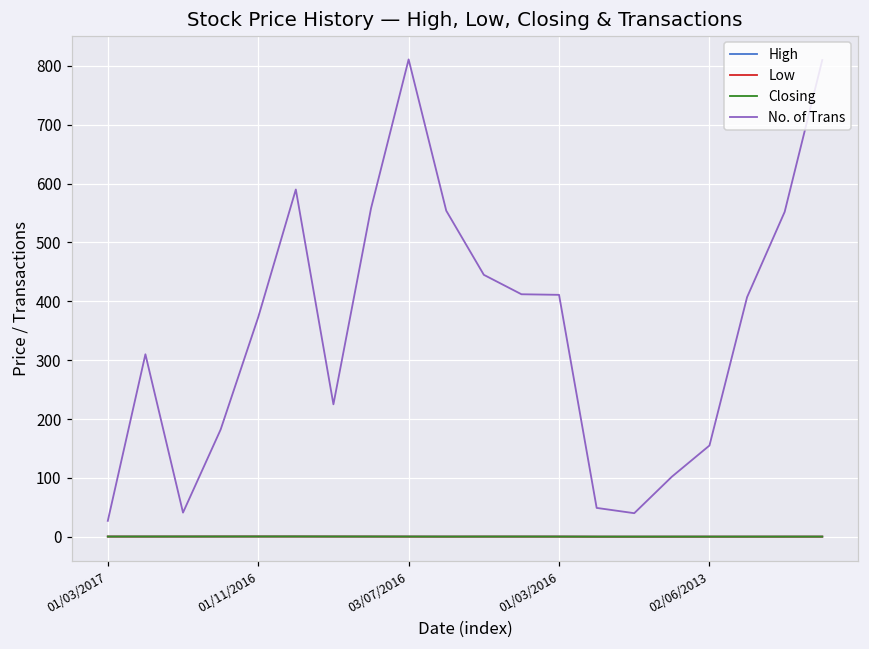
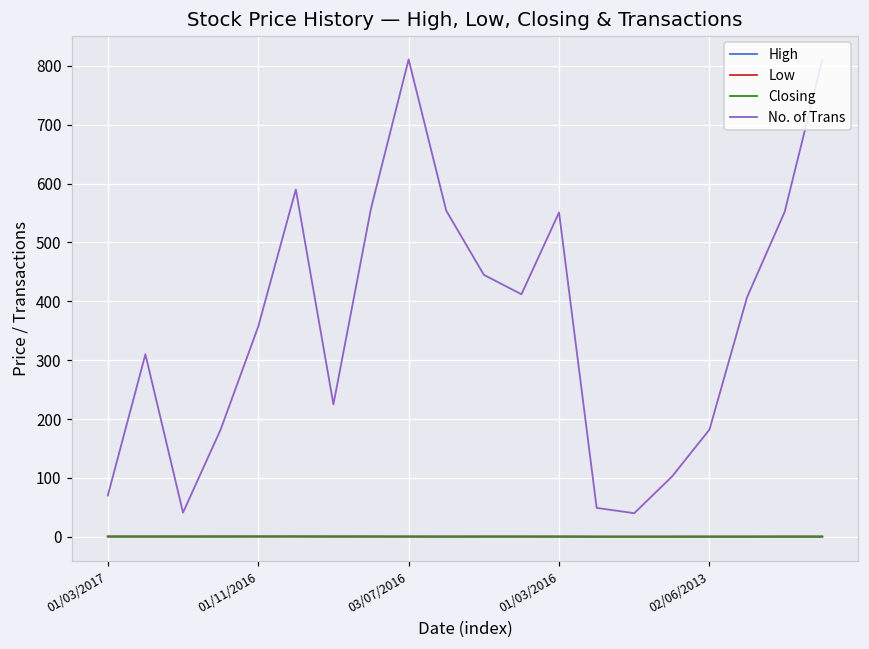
  {
    "Closing": {
      "01/03/2017": 0,
      "01/11/2016": 0,
      "03/07/2016": 0,
      "01/03/2016": 0,
      "02/06/2013": 0
    },
    "No. of Trans": {
-     "01/03/2017": 30,
-     "01/11/2016": 370,
+     "01/03/2017": 70,
+     "01/11/2016": 360,
      "03/07/2016": 810,
-     "01/03/2016": 410,
-     "02/06/2013": 160
+     "01/03/2016": 550,
+     "02/06/2013": 180
    }
  }
